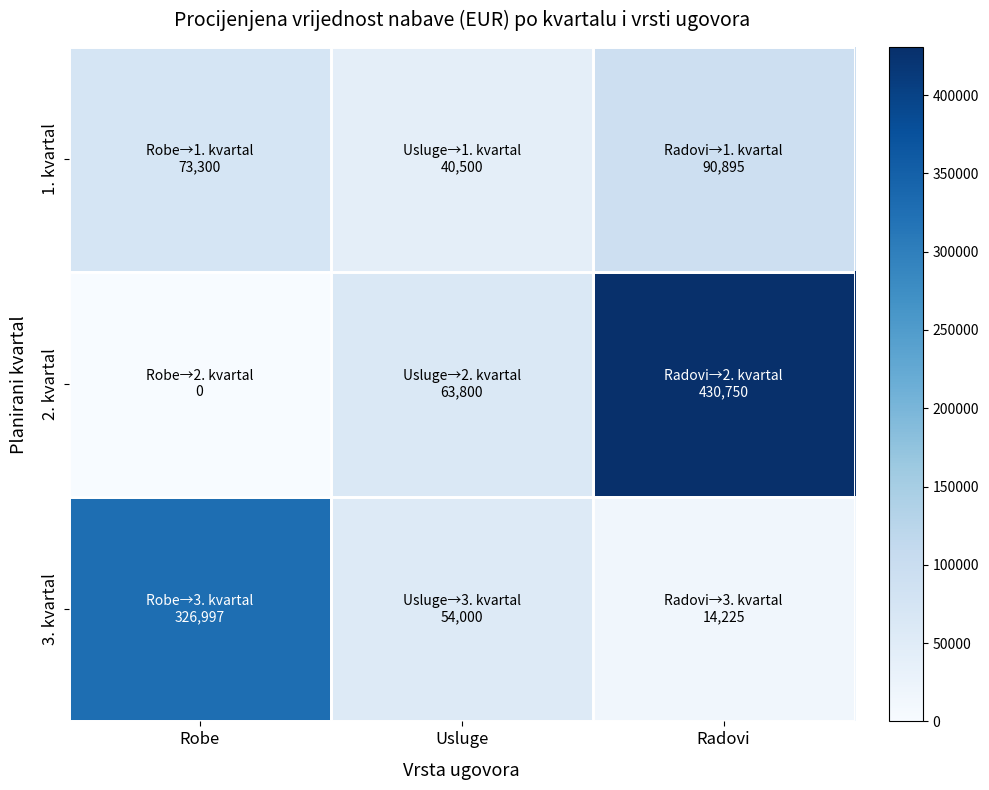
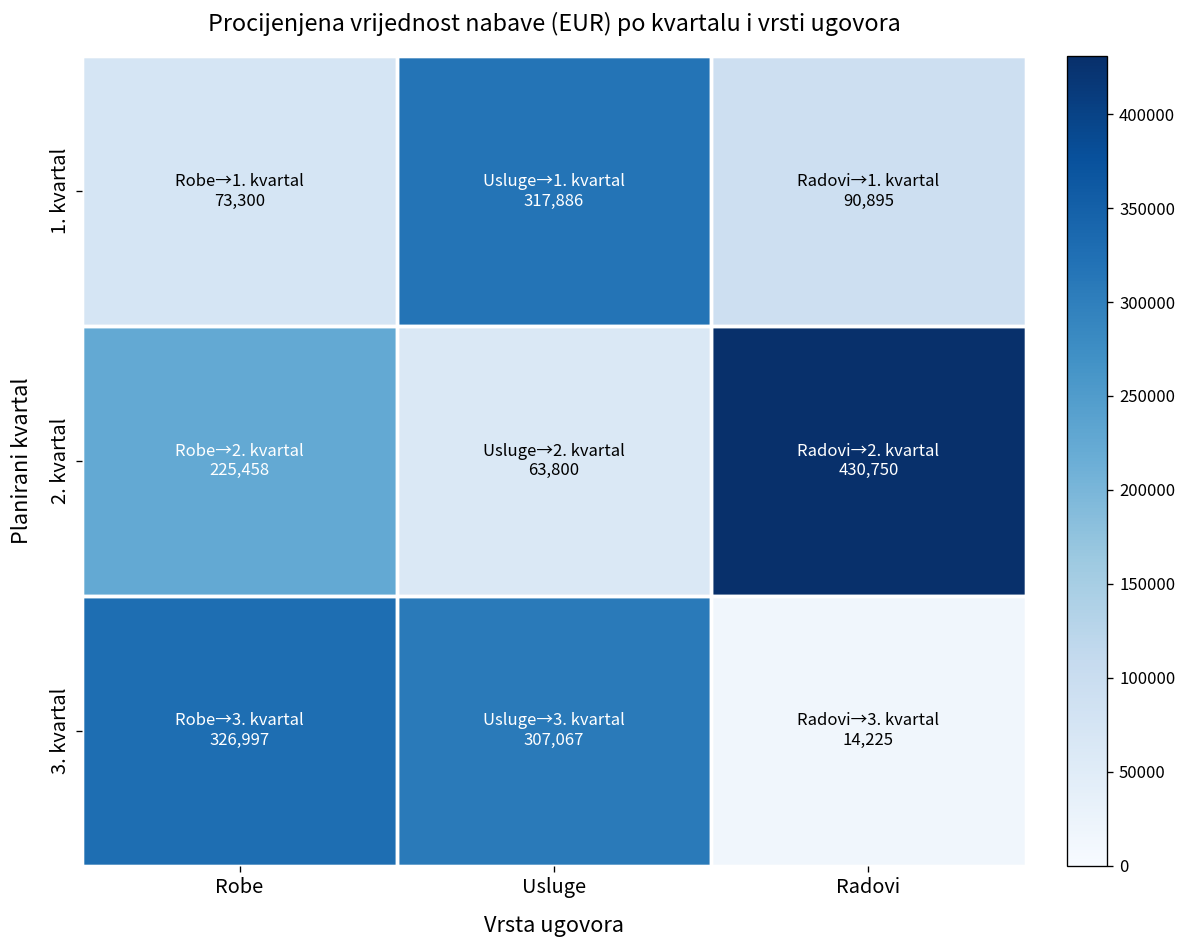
  {
    "1. kvartal": {
-     "Usluge": "40,500"
+     "Usluge": "317,886"
    },
    "2. kvartal": {
-     "Robe": "0"
+     "Robe": "225,458"
    },
    "3. kvartal": {
-     "Usluge": "54,000"
+     "Usluge": "307,067"
    }
  }
